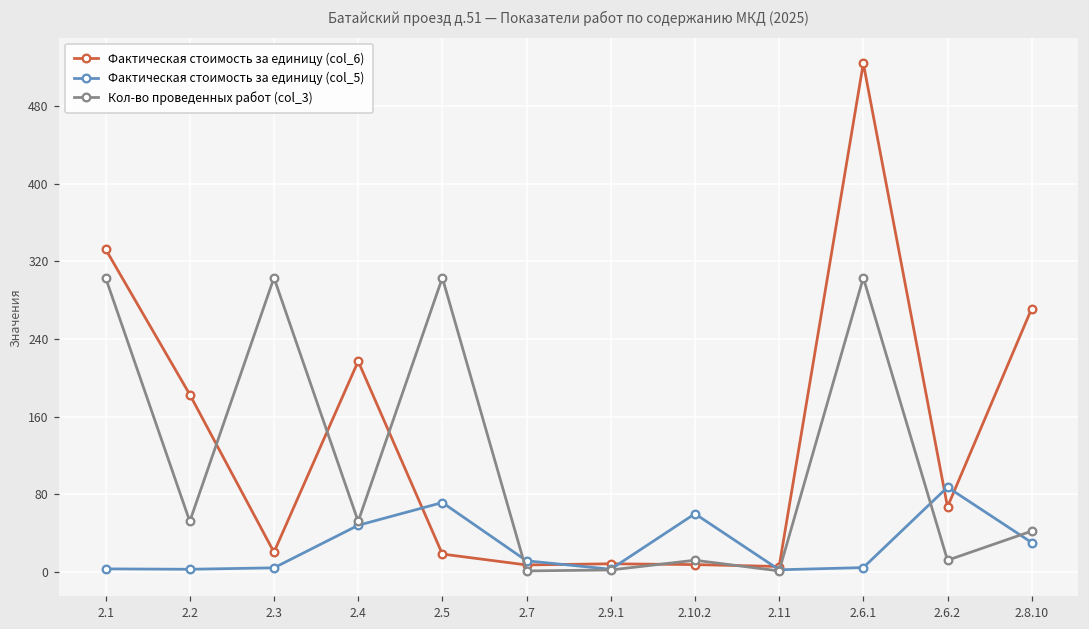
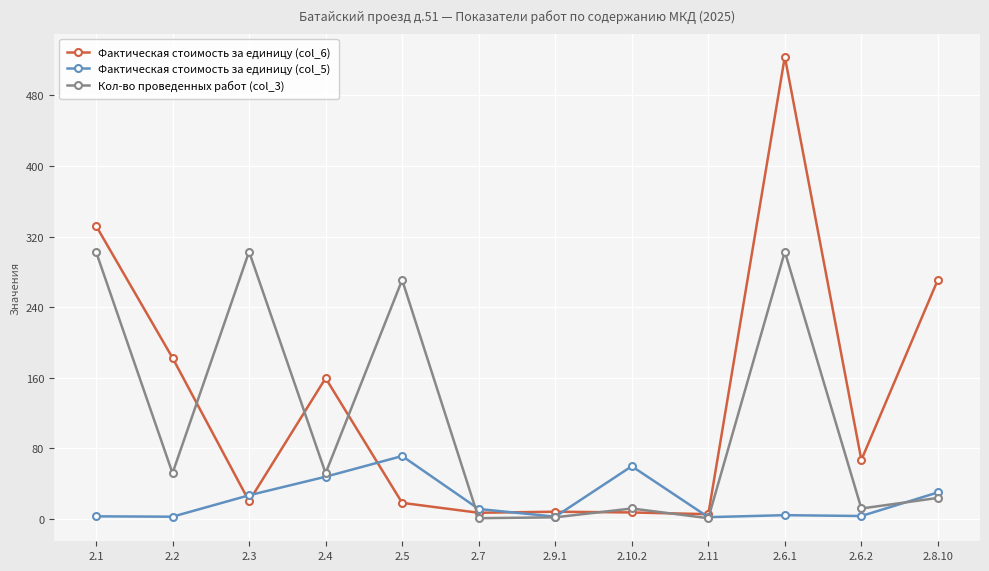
  {
    "Фактическая стоимость за единицу (col_6)": {
      "2.1": 330,
      "2.2": 180,
      "2.3": 20,
-     "2.4": 220,
+     "2.4": 160,
      "2.5": 20,
      "2.7": 10,
      "2.9.1": 10,
      "2.10.2": 10,
      "2.11": 10,
      "2.6.1": 520,
      "2.6.2": 70,
      "2.8.10": 270
    },
    "Фактическая стоимость за единицу (col_5)": {
      "2.1": 0,
      "2.2": 0,
-     "2.3": 0,
+     "2.3": 30,
      "2.4": 50,
      "2.5": 70,
      "2.7": 10,
      "2.10.2": 60,
      "2.6.1": 0,
-     "2.6.2": 90,
+     "2.6.2": 0,
      "2.8.10": 30
    },
    "Кол-во проведенных работ (col_3)": {
      "2.1": 300,
      "2.2": 50,
      "2.3": 300,
      "2.4": 50,
-     "2.5": 300,
+     "2.5": 270,
      "2.7": 0,
      "2.10.2": 10,
      "2.6.1": 300,
      "2.6.2": 10,
-     "2.8.10": 40
+     "2.8.10": 20
    }
  }
